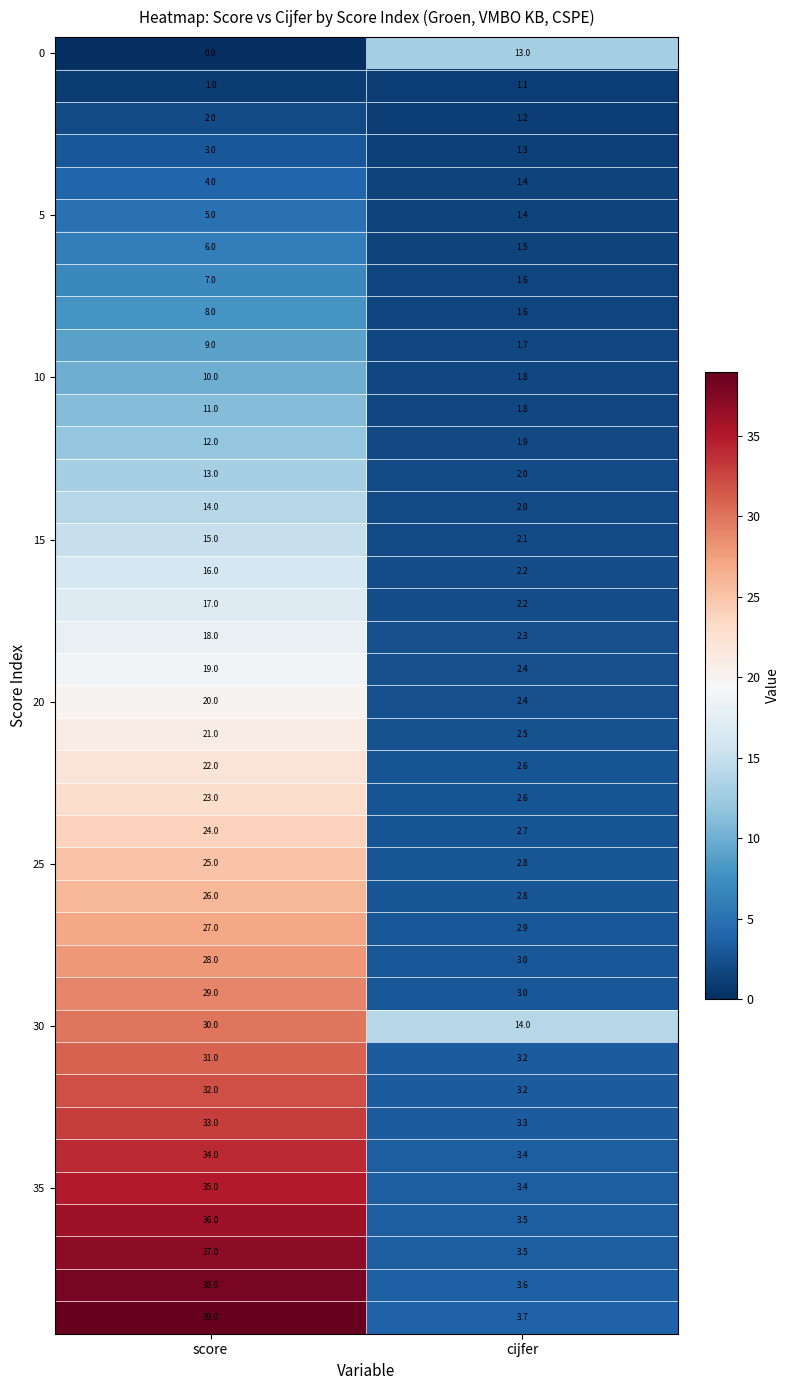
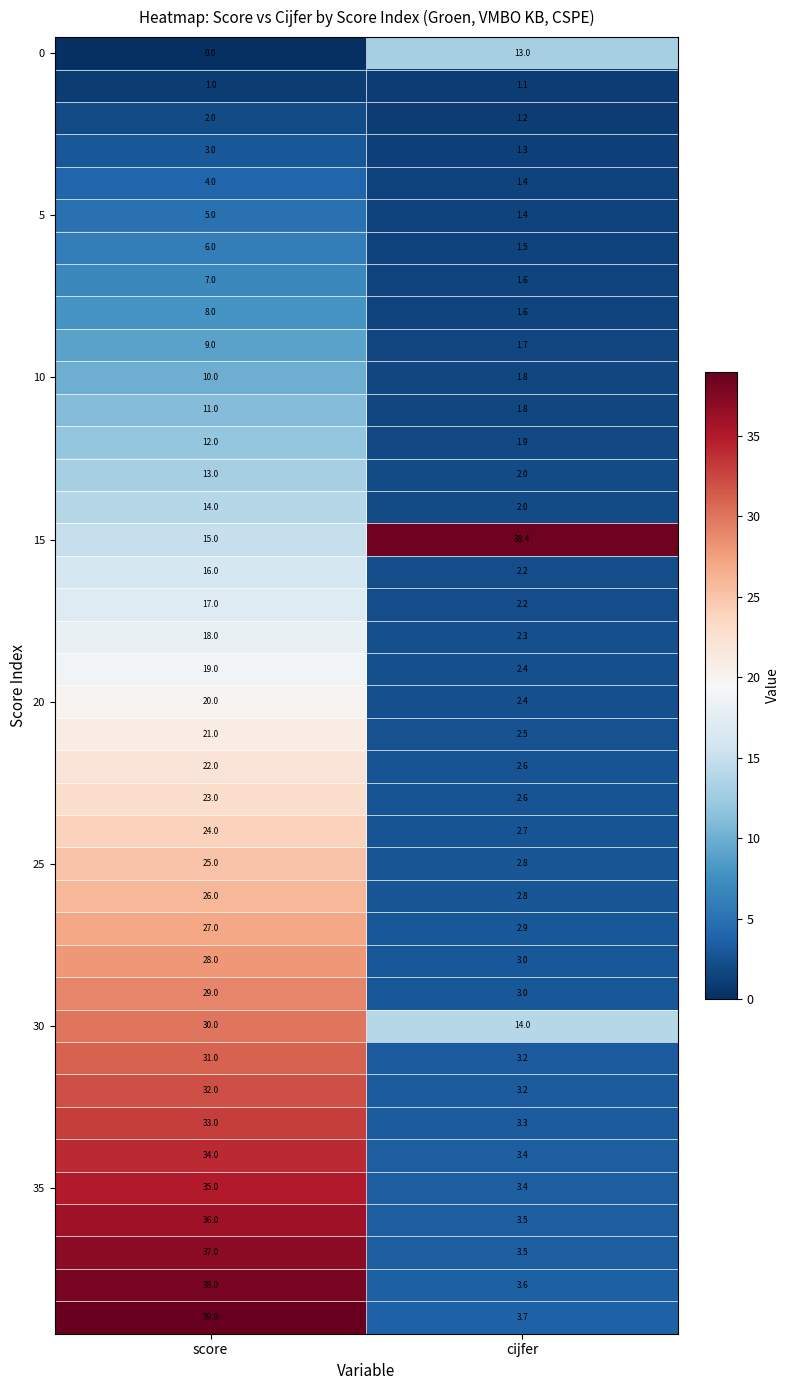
  {
    "0": {
      "score": 0.0,
      "cijfer": 13.0
    },
    "5": {
      "score": 5.0,
      "cijfer": 1.4
    },
    "10": {
      "score": 10.0,
      "cijfer": 1.8
    },
    "15": {
      "score": 15.0,
-     "cijfer": 2.1
+     "cijfer": 38.4
    },
    "20": {
      "score": 20.0,
      "cijfer": 2.4
    },
    "25": {
      "score": 25.0,
      "cijfer": 2.8
    },
    "30": {
      "score": 30.0,
      "cijfer": 14.0
    },
    "35": {
      "score": 35.0,
      "cijfer": 3.4
    }
  }
